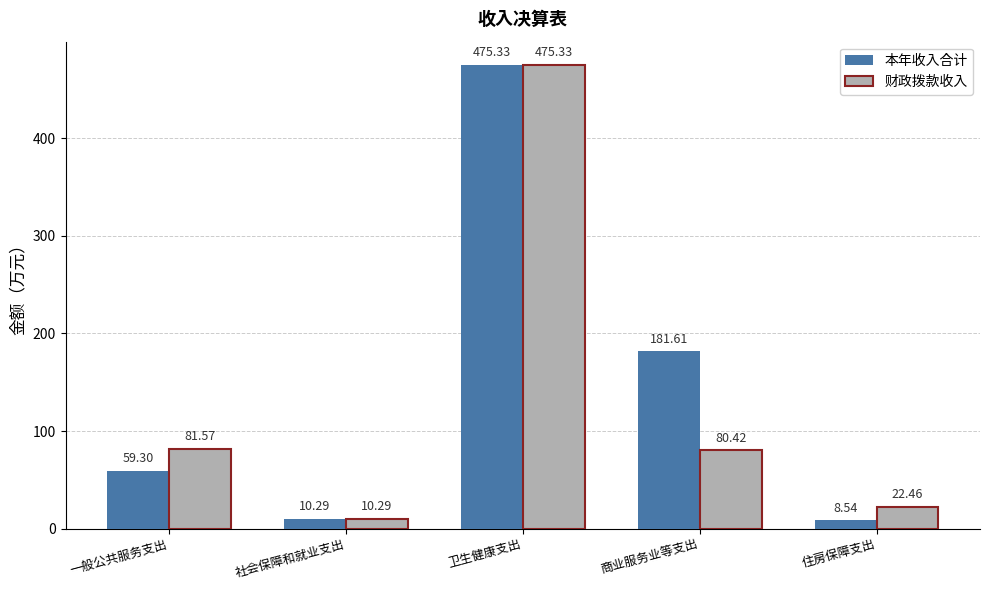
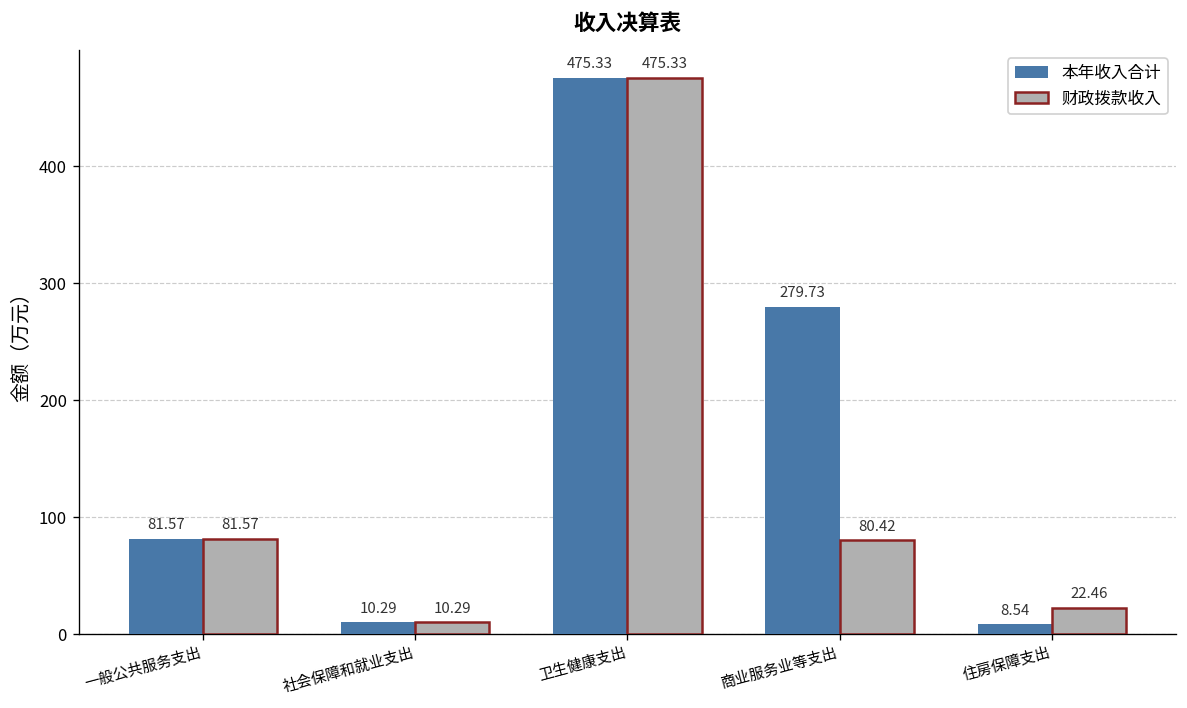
  {
    "本年收入合计": {
-     "一般公共服务支出": 59.30,
+     "一般公共服务支出": 81.57,
      "社会保障和就业支出": 10.29,
      "卫生健康支出": 475.33,
-     "商业服务业等支出": 181.61,
+     "商业服务业等支出": 279.73,
      "住房保障支出": 8.54
    },
    "财政拨款收入": {
      "一般公共服务支出": 81.57,
      "社会保障和就业支出": 10.29,
      "卫生健康支出": 475.33,
      "商业服务业等支出": 80.42,
      "住房保障支出": 22.46
    }
  }
